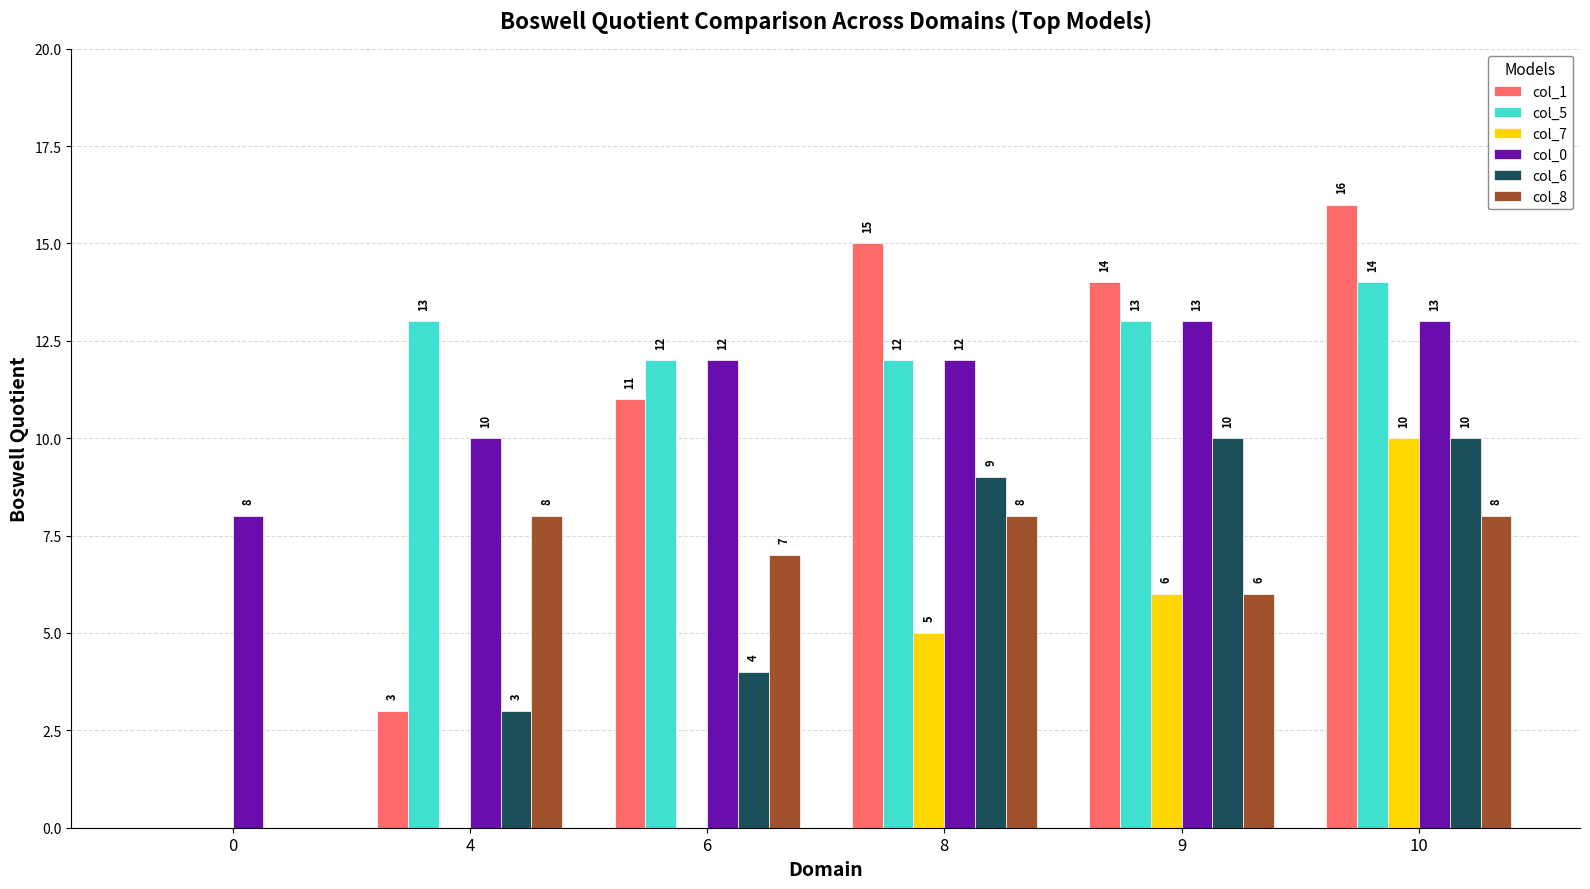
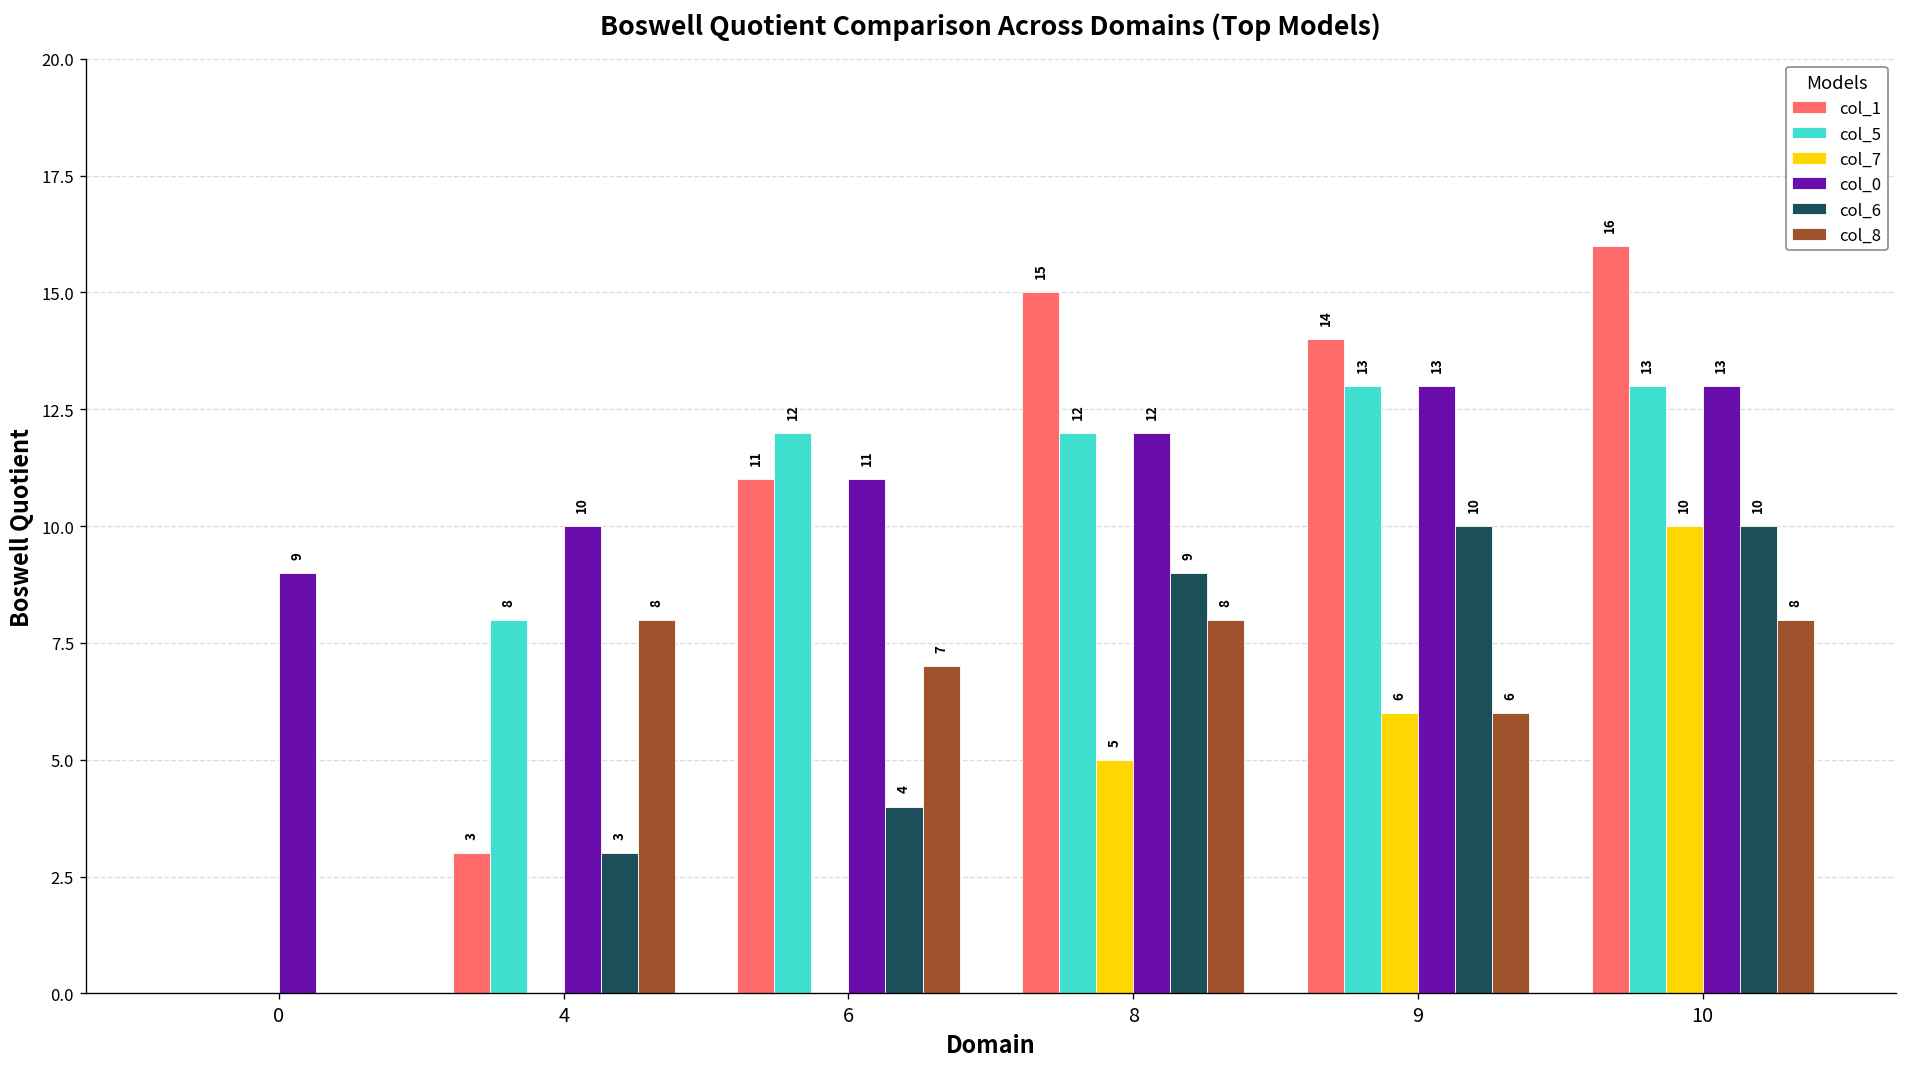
  {
    "col_1": {
      "4": 3,
      "6": 11,
      "8": 15,
      "9": 14,
      "10": 16
    },
    "col_5": {
-     "4": 13,
+     "4": 8,
      "6": 12,
      "8": 12,
      "9": 13,
-     "10": 14
+     "10": 13
    },
    "col_7": {
      "8": 5,
      "9": 6,
      "10": 10
    },
    "col_0": {
-     "0": 8,
+     "0": 9,
      "4": 10,
-     "6": 12,
+     "6": 11,
      "8": 12,
      "9": 13,
      "10": 13
    },
    "col_6": {
      "4": 3,
      "6": 4,
      "8": 9,
      "9": 10,
      "10": 10
    },
    "col_8": {
      "4": 8,
      "6": 7,
      "8": 8,
      "9": 6,
      "10": 8
    }
  }
